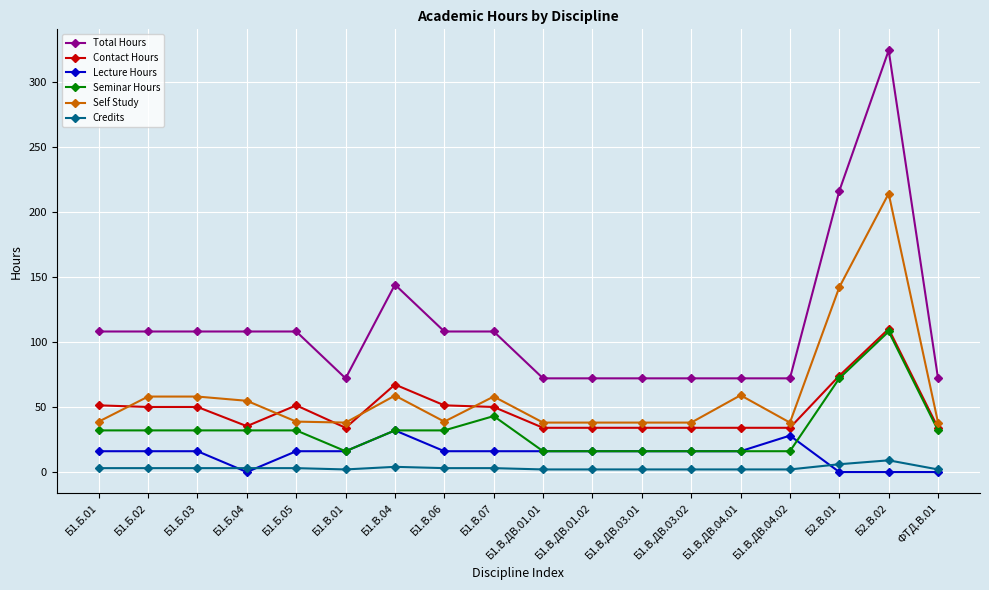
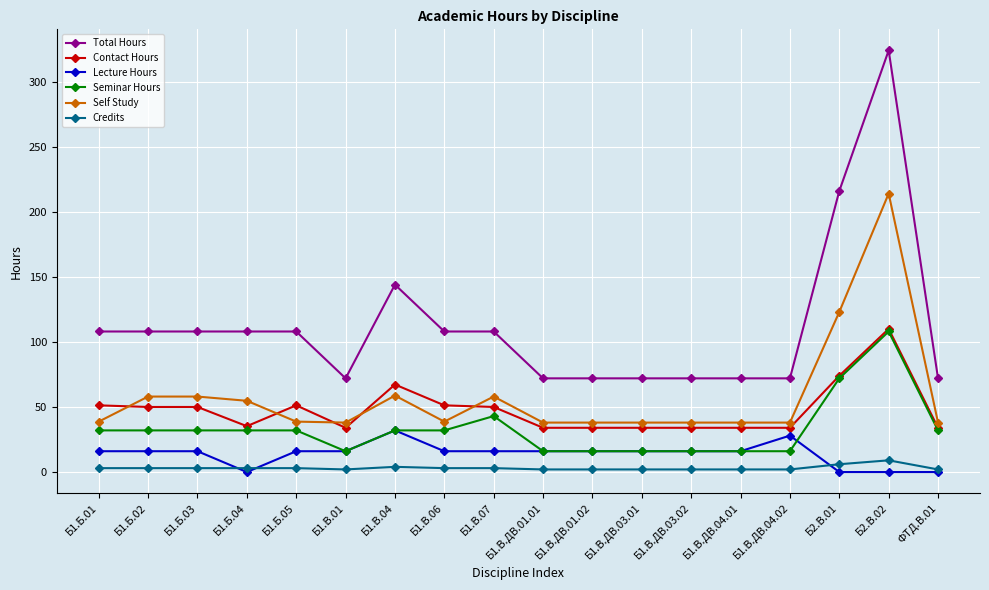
  {
    "Total Hours": {
      "Б1.Б.01": 108,
      "Б1.Б.02": 108,
      "Б1.Б.03": 108,
      "Б1.Б.04": 108,
      "Б1.Б.05": 108,
      "Б1.В.01": 72,
      "Б1.В.04": 144,
      "Б1.В.06": 108,
      "Б1.В.07": 108,
      "Б1.В.ДВ.01.01": 72,
      "Б1.В.ДВ.01.02": 72,
      "Б1.В.ДВ.03.01": 72,
      "Б1.В.ДВ.03.02": 72,
      "Б1.В.ДВ.04.01": 72,
      "Б1.В.ДВ.04.02": 72,
      "Б2.В.01": 216,
      "Б2.В.02": 324,
      "ФТД.В.01": 72
    },
    "Contact Hours": {
      "Б1.Б.01": 51,
      "Б1.Б.02": 50,
      "Б1.Б.03": 50,
      "Б1.Б.04": 35,
      "Б1.Б.05": 51,
      "Б1.В.01": 34,
      "Б1.В.04": 67,
      "Б1.В.06": 51,
      "Б1.В.07": 50,
      "Б1.В.ДВ.01.01": 34,
      "Б1.В.ДВ.01.02": 34,
      "Б1.В.ДВ.03.01": 34,
      "Б1.В.ДВ.03.02": 34,
      "Б1.В.ДВ.04.01": 34,
      "Б1.В.ДВ.04.02": 34,
      "Б2.В.01": 74,
      "Б2.В.02": 110,
      "ФТД.В.01": 34
    },
    "Lecture Hours": {
      "Б1.Б.01": 16,
      "Б1.Б.02": 16,
      "Б1.Б.03": 16,
      "Б1.Б.04": 0,
      "Б1.Б.05": 16,
      "Б1.В.06": 16,
      "Б1.В.07": 16,
      "Б1.В.ДВ.04.02": 28,
      "Б2.В.01": 0,
      "Б2.В.02": 0,
      "ФТД.В.01": 0
    },
    "Seminar Hours": {
      "Б1.Б.01": 32,
      "Б1.Б.02": 32,
      "Б1.Б.03": 32,
      "Б1.Б.04": 32,
      "Б1.Б.05": 32,
      "Б1.В.06": 32,
      "Б1.В.07": 43,
      "Б1.В.ДВ.04.02": 16,
      "Б2.В.01": 72,
      "Б2.В.02": 108,
      "ФТД.В.01": 32
    },
    "Self Study": {
      "Б1.Б.01": 39,
      "Б1.Б.02": 58,
      "Б1.Б.03": 58,
      "Б1.Б.04": 55,
      "Б1.Б.05": 39,
      "Б1.В.01": 38,
      "Б1.В.04": 59,
      "Б1.В.06": 39,
      "Б1.В.07": 58,
      "Б1.В.ДВ.01.01": 38,
      "Б1.В.ДВ.01.02": 38,
      "Б1.В.ДВ.03.01": 38,
      "Б1.В.ДВ.03.02": 38,
-     "Б1.В.ДВ.04.01": 59,
+     "Б1.В.ДВ.04.01": 38,
      "Б1.В.ДВ.04.02": 38,
-     "Б2.В.01": 142,
+     "Б2.В.01": 123,
      "Б2.В.02": 214,
      "ФТД.В.01": 38
    },
    "Credits": {
      "Б1.Б.01": 3,
      "Б1.Б.02": 3,
      "Б1.Б.03": 3,
      "Б1.Б.04": 3,
      "Б1.Б.05": 3,
      "Б1.В.01": 2,
      "Б1.В.04": 4,
      "Б1.В.06": 3,
      "Б1.В.07": 3,
      "Б1.В.ДВ.01.01": 2,
      "Б1.В.ДВ.01.02": 2,
      "Б1.В.ДВ.03.01": 2,
      "Б1.В.ДВ.03.02": 2,
      "Б1.В.ДВ.04.01": 2,
      "Б1.В.ДВ.04.02": 2,
      "Б2.В.01": 6,
      "Б2.В.02": 9,
      "ФТД.В.01": 2
    }
  }
